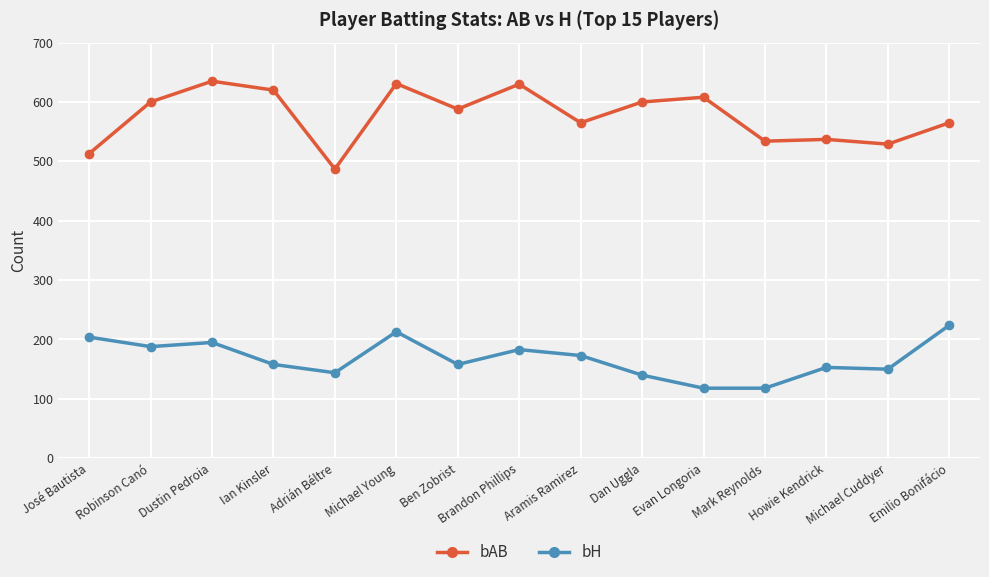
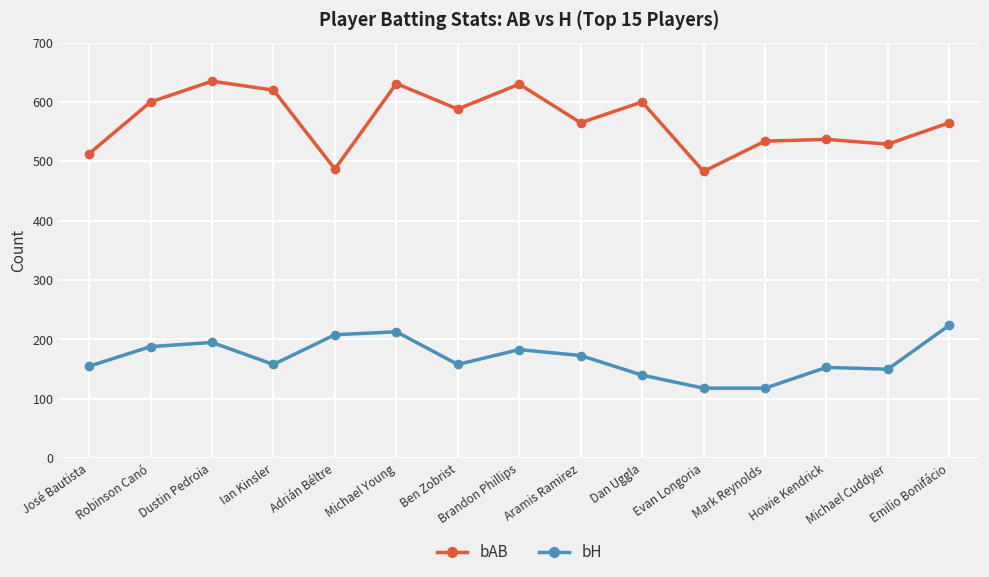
  {
    "bAB": {
      "José Bautista": 510,
      "Robinson Canó": 600,
      "Dustin Pedroia": 640,
      "Ian Kinsler": 620,
      "Adrián Béltre": 490,
      "Michael Young": 630,
      "Ben Zobrist": 590,
      "Brandon Phillips": 630,
      "Aramis Ramirez": 570,
      "Dan Uggla": 600,
-     "Evan Longoria": 610,
+     "Evan Longoria": 480,
      "Mark Reynolds": 530,
      "Howie Kendrick": 540,
      "Michael Cuddyer": 530,
      "Emilio Bonifácio": 570
    },
    "bH": {
-     "José Bautista": 200,
+     "José Bautista": 160,
      "Robinson Canó": 190,
      "Dustin Pedroia": 200,
      "Ian Kinsler": 160,
-     "Adrián Béltre": 140,
+     "Adrián Béltre": 210,
      "Michael Young": 210,
      "Ben Zobrist": 160,
      "Brandon Phillips": 180,
      "Aramis Ramirez": 170,
      "Dan Uggla": 140,
      "Evan Longoria": 120,
      "Mark Reynolds": 120,
      "Howie Kendrick": 150,
      "Michael Cuddyer": 150,
      "Emilio Bonifácio": 220
    }
  }
